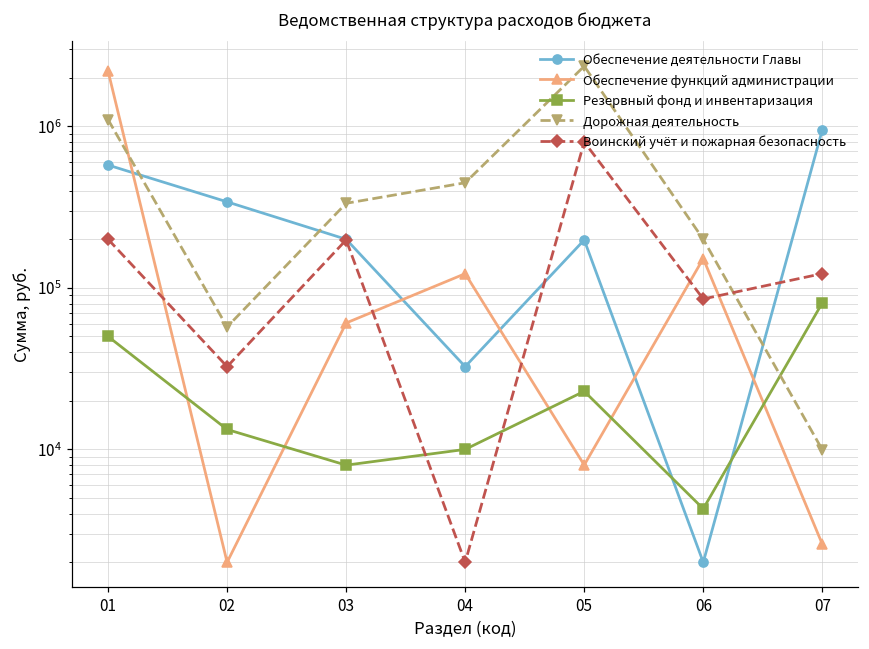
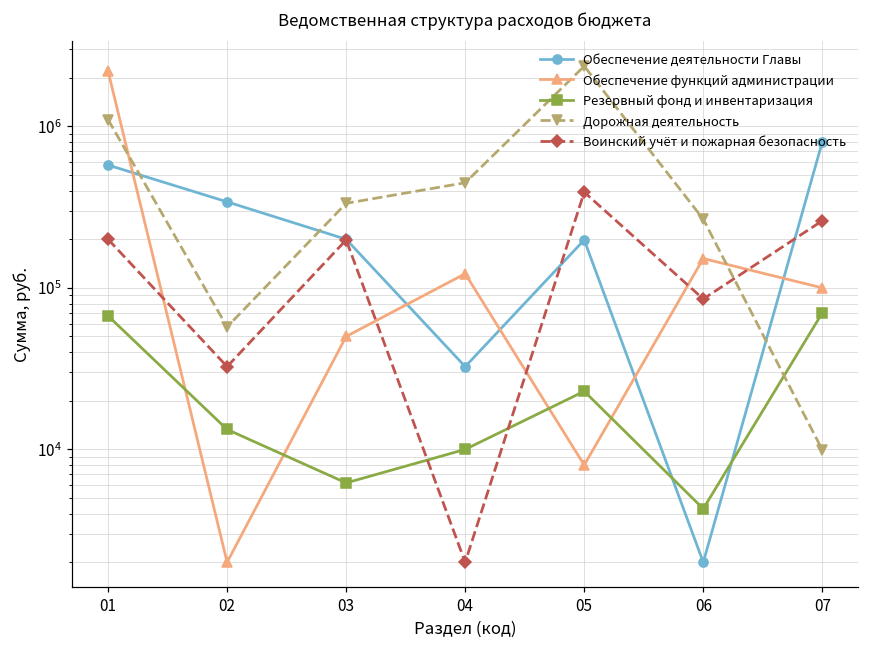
  {
    "Обеспечение деятельности Главы": {
      "01": 580000,
      "02": 340000,
      "04": 33000,
      "05": 200000,
      "06": 2000,
-     "07": 1000000
+     "07": 800000
    },
    "Обеспечение функций администрации": {
      "01": 2200000,
      "02": 2000,
-     "03": 61000,
+     "03": 50000,
      "04": 120000,
      "05": 8000,
      "06": 150000,
-     "07": 2600
+     "07": 100000
    },
    "Резервный фонд и инвентаризация": {
-     "01": 50000,
+     "01": 70000,
      "02": 13000,
-     "03": 8000,
+     "03": 6200,
      "04": 10000,
      "05": 23000,
      "06": 4300,
-     "07": 80000
+     "07": 70000
    },
    "Дорожная деятельность": {
      "01": 1100000,
      "02": 57000,
      "03": 330000,
      "04": 450000,
      "05": 2400000,
-     "06": 200000,
+     "06": 270000,
      "07": 10000
    },
    "Воинский учёт и пожарная безопасность": {
      "01": 200000,
      "02": 33000,
      "04": 2000,
-     "05": 800000,
+     "05": 390000,
      "06": 90000,
-     "07": 120000
+     "07": 260000
    }
  }
